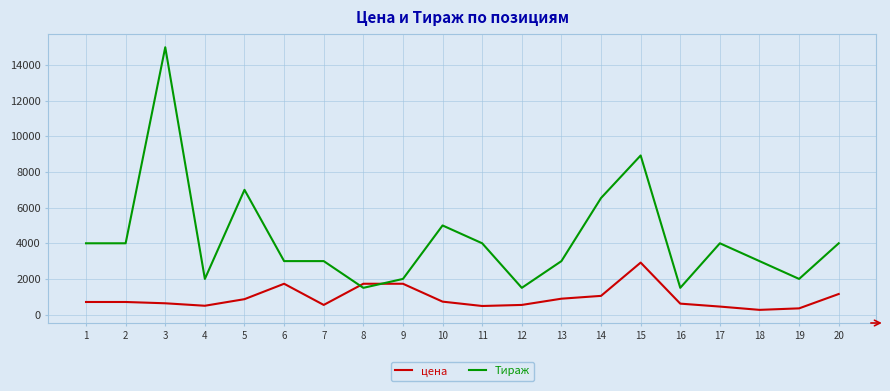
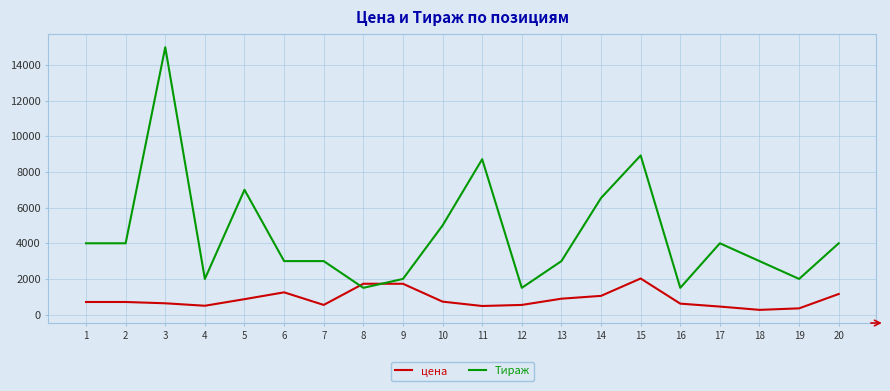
  {
    "цена": {
      "1": 700,
      "2": 700,
      "3": 600,
      "4": 500,
      "5": 900,
-     "6": 1700,
+     "6": 1200,
      "7": 500,
      "8": 1700,
      "9": 1700,
      "10": 700,
      "11": 500,
      "12": 500,
      "13": 900,
      "14": 1000,
-     "15": 2900,
+     "15": 2000,
      "16": 600,
      "17": 400,
      "18": 300,
      "19": 300,
      "20": 1200
    },
    "Тираж": {
      "1": 4000,
      "2": 4000,
      "3": 15000,
      "4": 2000,
      "5": 7000,
      "6": 3000,
      "7": 3000,
      "8": 1500,
      "9": 2000,
      "10": 5000,
-     "11": 4000,
+     "11": 8700,
      "12": 1500,
      "13": 3000,
      "14": 6500,
      "15": 8900,
      "16": 1500,
      "17": 4000,
      "18": 3000,
      "19": 2000,
      "20": 4000
    }
  }
